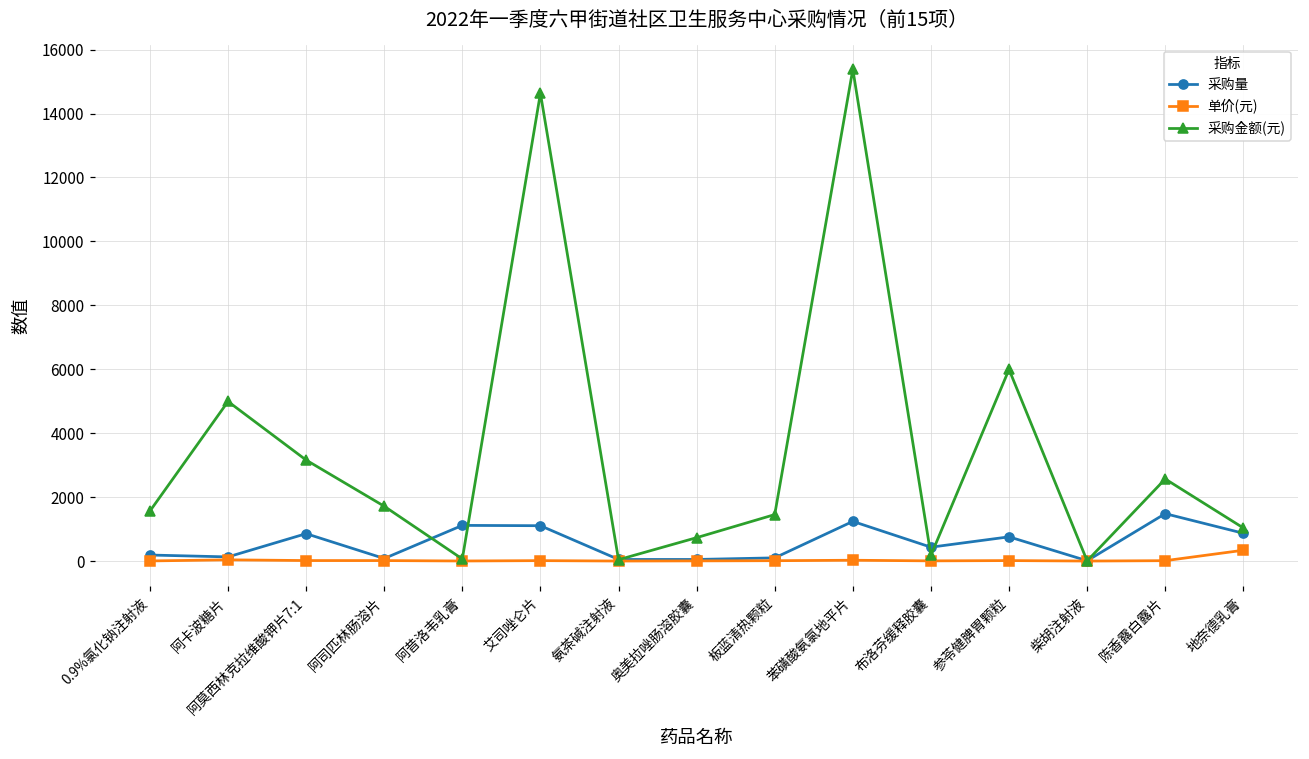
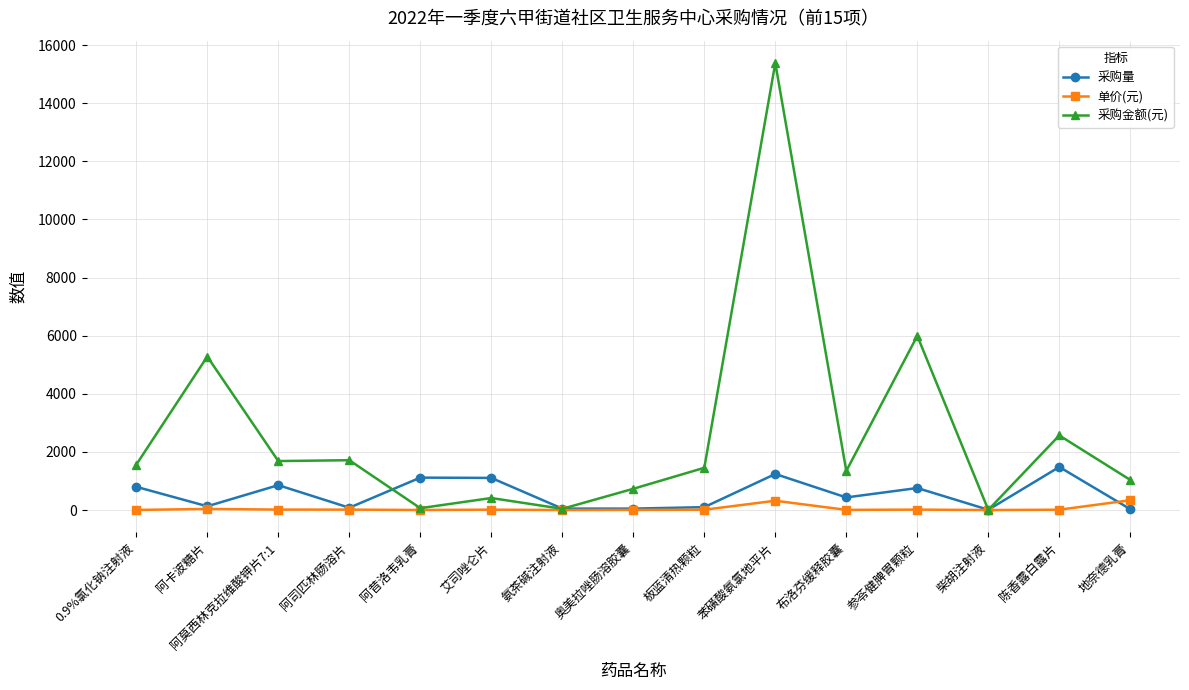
  {
    "采购量": {
-     "0.9%氯化钠注射液": 200,
+     "0.9%氯化钠注射液": 800,
      "阿卡波糖片": 100,
      "阿莫西林克拉维酸钾片7:1": 900,
      "阿昔洛韦乳膏": 1100,
      "艾司唑仑片": 1100,
      "板蓝清热颗粒": 100,
      "苯磺酸氨氯地平片": 1200,
      "布洛芬缓释胶囊": 400,
      "参苓健脾胃颗粒": 800,
      "陈香露白露片": 1500,
-     "地奈德乳膏": 900
+     "地奈德乳膏": 0
    },
    "单价(元)": {
      "0.9%氯化钠注射液": 0,
      "阿卡波糖片": 0,
      "阿莫西林克拉维酸钾片7:1": 0,
      "艾司唑仑片": 0,
      "板蓝清热颗粒": 0,
-     "苯磺酸氨氯地平片": 0,
+     "苯磺酸氨氯地平片": 300,
      "布洛芬缓释胶囊": 0,
      "参苓健脾胃颗粒": 0,
      "陈香露白露片": 0,
      "地奈德乳膏": 300
    },
    "采购金额(元)": {
      "0.9%氯化钠注射液": 1600,
-     "阿卡波糖片": 5000,
-     "阿莫西林克拉维酸钾片7:1": 3200,
+     "阿卡波糖片": 5300,
+     "阿莫西林克拉维酸钾片7:1": 1700,
      "阿司匹林肠溶片": 1700,
-     "艾司唑仑片": 14600,
+     "艾司唑仑片": 400,
      "奥美拉唑肠溶胶囊": 700,
      "板蓝清热颗粒": 1500,
      "苯磺酸氨氯地平片": 15400,
-     "布洛芬缓释胶囊": 200,
+     "布洛芬缓释胶囊": 1300,
      "参苓健脾胃颗粒": 6000,
      "陈香露白露片": 2600,
      "地奈德乳膏": 1000
    }
  }
